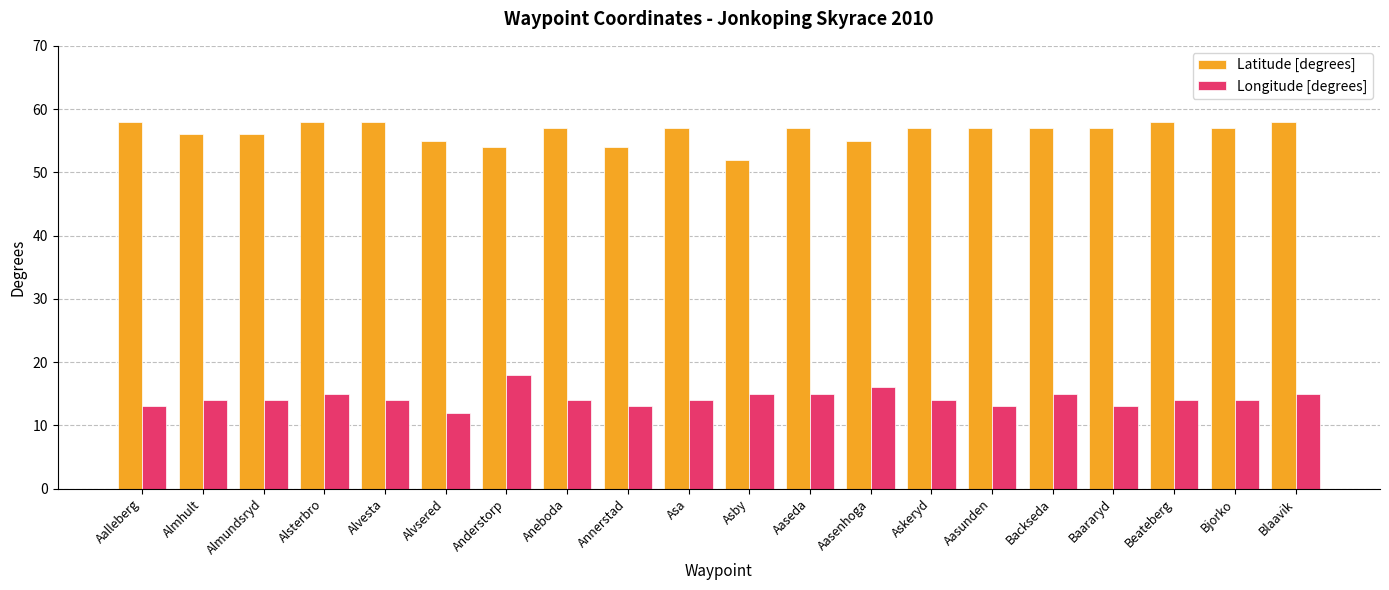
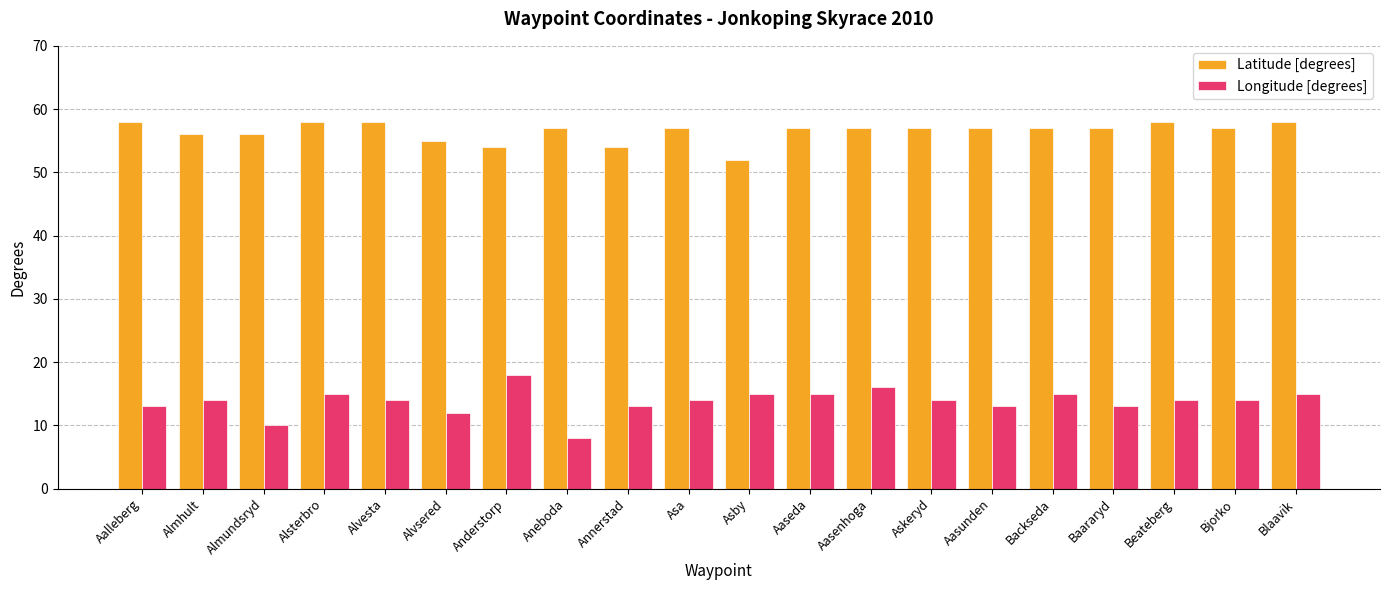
  {
    "Latitude [degrees]": {
      "Aalleberg": 58,
      "Almhult": 56,
      "Almundsryd": 56,
      "Alsterbro": 58,
      "Alvesta": 58,
      "Alvsered": 55,
      "Anderstorp": 54,
      "Aneboda": 57,
      "Annerstad": 54,
      "Asa": 57,
      "Asby": 52,
      "Aaseda": 57,
-     "Aasenhoga": 55,
+     "Aasenhoga": 57,
      "Askeryd": 57,
      "Aasunden": 57,
      "Backseda": 57,
      "Baararyd": 57,
      "Beateberg": 58,
      "Bjorko": 57,
      "Blaavik": 58
    },
    "Longitude [degrees]": {
      "Aalleberg": 13,
      "Almhult": 14,
-     "Almundsryd": 14,
+     "Almundsryd": 10,
      "Alsterbro": 15,
      "Alvesta": 14,
      "Alvsered": 12,
      "Anderstorp": 18,
-     "Aneboda": 14,
+     "Aneboda": 8,
      "Annerstad": 13,
      "Asa": 14,
      "Asby": 15,
      "Aaseda": 15,
      "Aasenhoga": 16,
      "Askeryd": 14,
      "Aasunden": 13,
      "Backseda": 15,
      "Baararyd": 13,
      "Beateberg": 14,
      "Bjorko": 14,
      "Blaavik": 15
    }
  }
